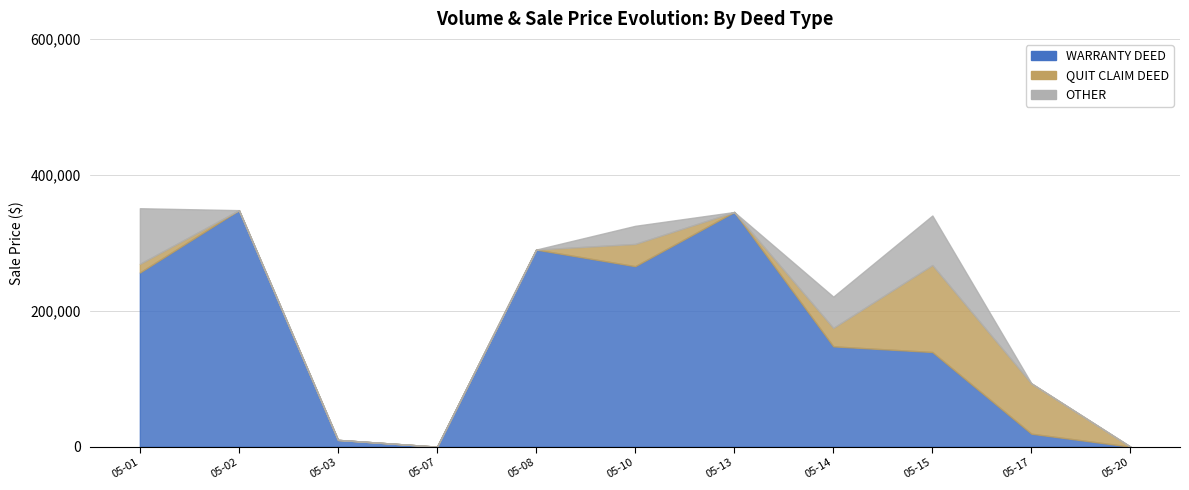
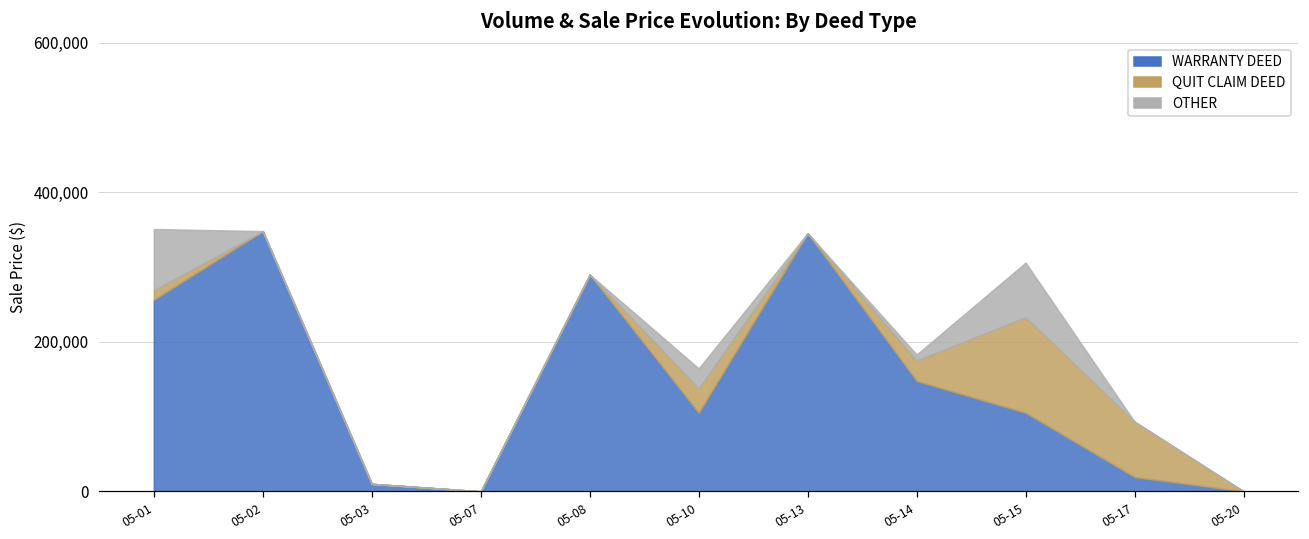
  {
    "WARRANTY DEED": {
      "05-01": "260,000",
-     "05-10": "270,000",
+     "05-10": "110,000",
      "05-14": "150,000",
-     "05-15": "140,000",
+     "05-15": "110,000",
      "05-17": "20,000"
    },
    "QUIT CLAIM DEED": {
      "05-01": "10,000",
      "05-10": "30,000",
      "05-14": "30,000",
      "05-15": "130,000"
    },
    "OTHER": {
      "05-01": "80,000",
      "05-10": "30,000",
-     "05-14": "50,000",
+     "05-14": "10,000",
      "05-15": "70,000"
    }
  }
